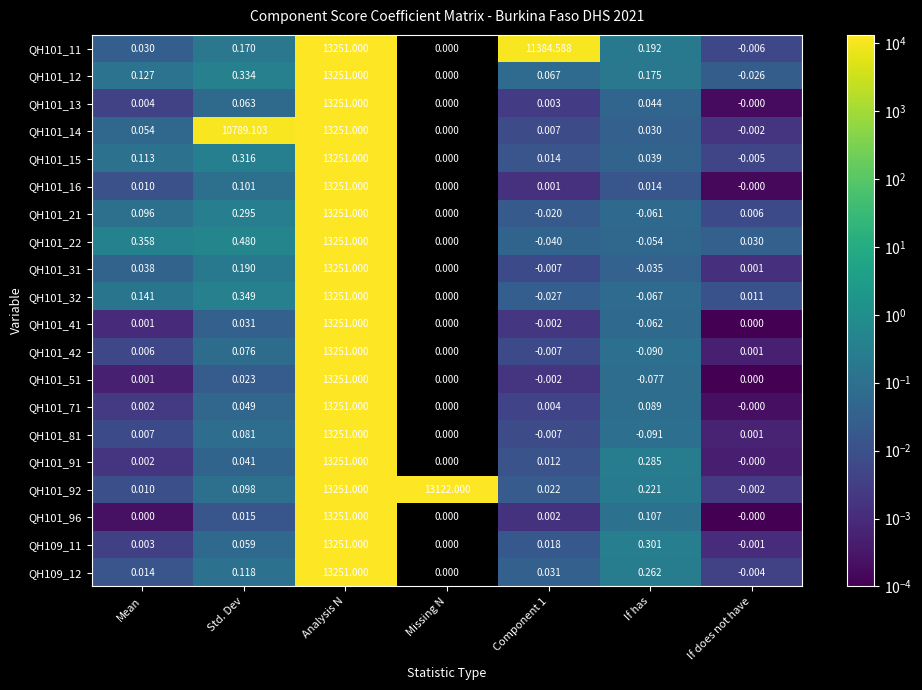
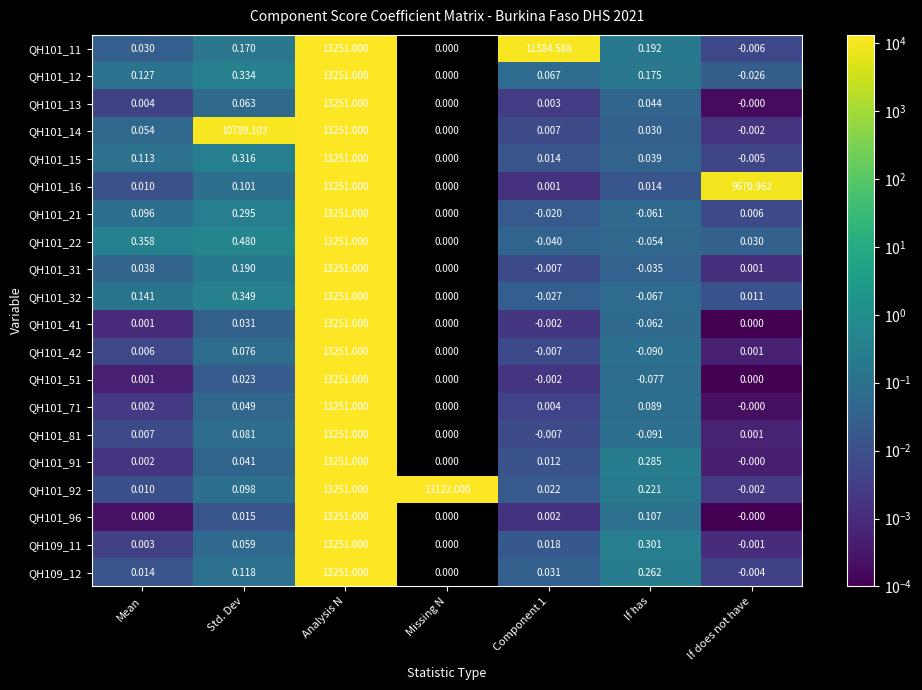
  {
    "QH101_11": {
      "Mean": 0.030,
      "Std. Dev": 0.170,
      "Analysis N": 13251.000,
      "Missing N": 0.000,
      "Component 1": 11384.588,
      "If has": 0.192,
      "If does not have": -0.006
    },
    "QH101_12": {
      "Mean": 0.127,
      "Std. Dev": 0.334,
      "Analysis N": 13251.000,
      "Missing N": 0.000,
      "Component 1": 0.067,
      "If has": 0.175,
      "If does not have": -0.026
    },
    "QH101_13": {
      "Mean": 0.004,
      "Std. Dev": 0.063,
      "Analysis N": 13251.000,
      "Missing N": 0.000,
      "Component 1": 0.003,
      "If has": 0.044,
      "If does not have": -0.000
    },
    "QH101_14": {
      "Mean": 0.054,
      "Std. Dev": 10789.103,
      "Analysis N": 13251.000,
      "Missing N": 0.000,
      "Component 1": 0.007,
      "If has": 0.030,
      "If does not have": -0.002
    },
    "QH101_15": {
      "Mean": 0.113,
      "Std. Dev": 0.316,
      "Analysis N": 13251.000,
      "Missing N": 0.000,
      "Component 1": 0.014,
      "If has": 0.039,
      "If does not have": -0.005
    },
    "QH101_16": {
      "Mean": 0.010,
      "Std. Dev": 0.101,
      "Analysis N": 13251.000,
      "Missing N": 0.000,
      "Component 1": 0.001,
      "If has": 0.014,
-     "If does not have": -0.000
+     "If does not have": 9670.962
    },
    "QH101_21": {
      "Mean": 0.096,
      "Std. Dev": 0.295,
      "Analysis N": 13251.000,
      "Missing N": 0.000,
      "Component 1": -0.020,
      "If has": -0.061,
      "If does not have": 0.006
    },
    "QH101_22": {
      "Mean": 0.358,
      "Std. Dev": 0.480,
      "Analysis N": 13251.000,
      "Missing N": 0.000,
      "Component 1": -0.040,
      "If has": -0.054,
      "If does not have": 0.030
    },
    "QH101_31": {
      "Mean": 0.038,
      "Std. Dev": 0.190,
      "Analysis N": 13251.000,
      "Missing N": 0.000,
      "Component 1": -0.007,
      "If has": -0.035,
      "If does not have": 0.001
    },
    "QH101_32": {
      "Mean": 0.141,
      "Std. Dev": 0.349,
      "Analysis N": 13251.000,
      "Missing N": 0.000,
      "Component 1": -0.027,
      "If has": -0.067,
      "If does not have": 0.011
    },
    "QH101_41": {
      "Mean": 0.001,
      "Std. Dev": 0.031,
      "Analysis N": 13251.000,
      "Missing N": 0.000,
      "Component 1": -0.002,
      "If has": -0.062,
      "If does not have": 0.000
    },
    "QH101_42": {
      "Mean": 0.006,
      "Std. Dev": 0.076,
      "Analysis N": 13251.000,
      "Missing N": 0.000,
      "Component 1": -0.007,
      "If has": -0.090,
      "If does not have": 0.001
    },
    "QH101_51": {
      "Mean": 0.001,
      "Std. Dev": 0.023,
      "Analysis N": 13251.000,
      "Missing N": 0.000,
      "Component 1": -0.002,
      "If has": -0.077,
      "If does not have": 0.000
    },
    "QH101_71": {
      "Mean": 0.002,
      "Std. Dev": 0.049,
      "Analysis N": 13251.000,
      "Missing N": 0.000,
      "Component 1": 0.004,
      "If has": 0.089,
      "If does not have": -0.000
    },
    "QH101_81": {
      "Mean": 0.007,
      "Std. Dev": 0.081,
      "Analysis N": 13251.000,
      "Missing N": 0.000,
      "Component 1": -0.007,
      "If has": -0.091,
      "If does not have": 0.001
    },
    "QH101_91": {
      "Mean": 0.002,
      "Std. Dev": 0.041,
      "Analysis N": 13251.000,
      "Missing N": 0.000,
      "Component 1": 0.012,
      "If has": 0.285,
      "If does not have": -0.000
    },
    "QH101_92": {
      "Mean": 0.010,
      "Std. Dev": 0.098,
      "Analysis N": 13251.000,
      "Missing N": 13122.000,
      "Component 1": 0.022,
      "If has": 0.221,
      "If does not have": -0.002
    },
    "QH101_96": {
      "Mean": 0.000,
      "Std. Dev": 0.015,
      "Analysis N": 13251.000,
      "Missing N": 0.000,
      "Component 1": 0.002,
      "If has": 0.107,
      "If does not have": -0.000
    },
    "QH109_11": {
      "Mean": 0.003,
      "Std. Dev": 0.059,
      "Analysis N": 13251.000,
      "Missing N": 0.000,
      "Component 1": 0.018,
      "If has": 0.301,
      "If does not have": -0.001
    },
    "QH109_12": {
      "Mean": 0.014,
      "Std. Dev": 0.118,
      "Analysis N": 13251.000,
      "Missing N": 0.000,
      "Component 1": 0.031,
      "If has": 0.262,
      "If does not have": -0.004
    }
  }
